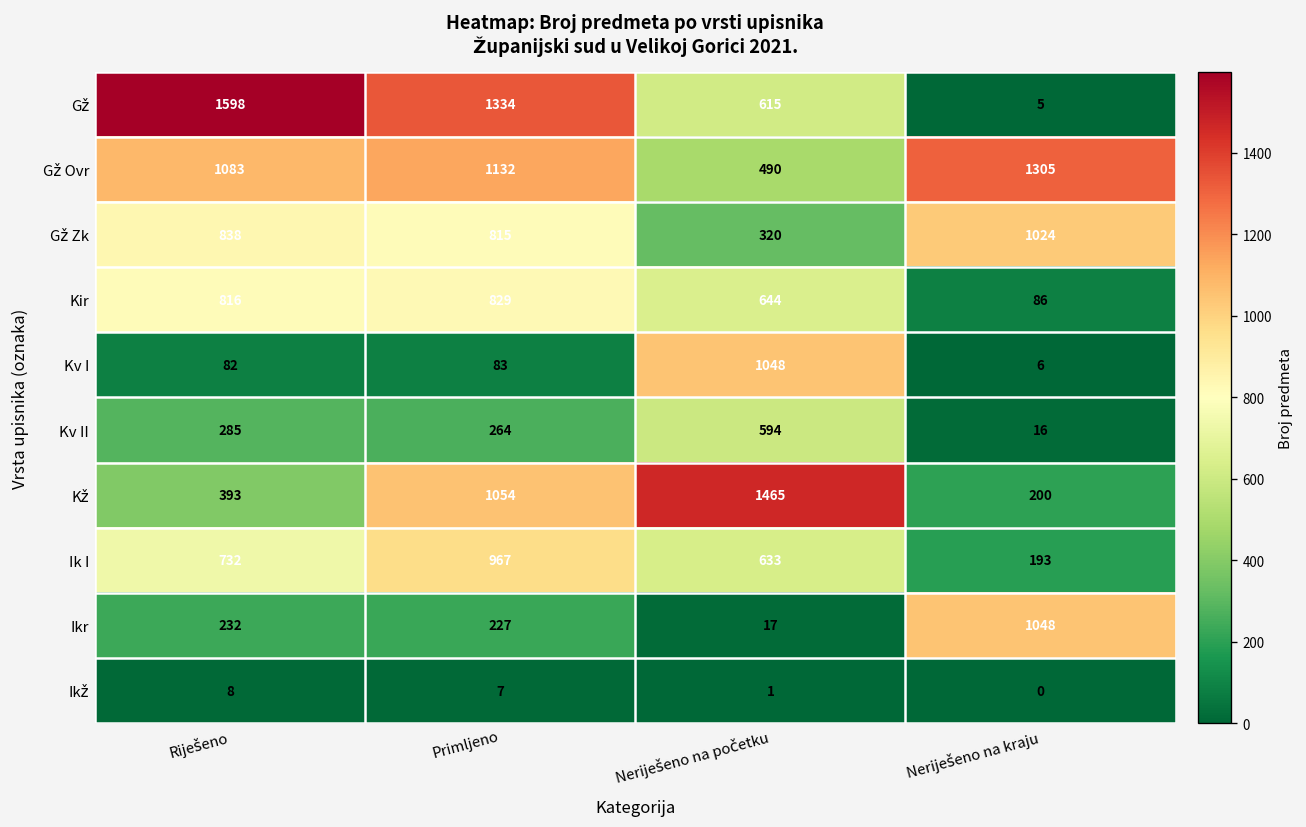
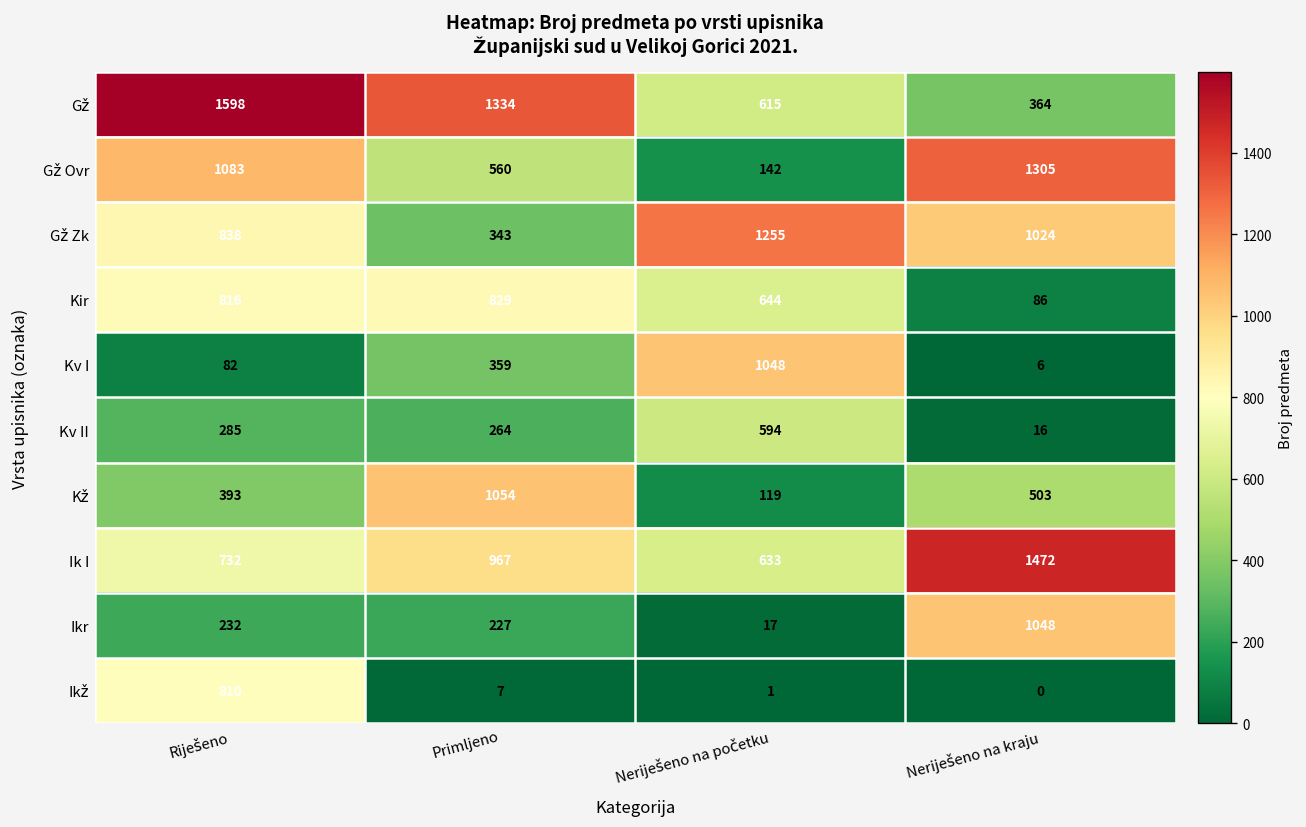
  {
    "Gž": {
      "Riješeno": 1598,
      "Primljeno": 1334,
      "Neriješeno na početku": 615,
-     "Neriješeno na kraju": 5
+     "Neriješeno na kraju": 364
    },
    "Gž Ovr": {
      "Riješeno": 1083,
-     "Primljeno": 1132,
-     "Neriješeno na početku": 490,
+     "Primljeno": 560,
+     "Neriješeno na početku": 142,
      "Neriješeno na kraju": 1305
    },
    "Gž Zk": {
      "Riješeno": 838,
-     "Primljeno": 815,
-     "Neriješeno na početku": 320,
+     "Primljeno": 343,
+     "Neriješeno na početku": 1255,
      "Neriješeno na kraju": 1024
    },
    "Kir": {
      "Riješeno": 816,
      "Primljeno": 829,
      "Neriješeno na početku": 644,
      "Neriješeno na kraju": 86
    },
    "Kv I": {
      "Riješeno": 82,
-     "Primljeno": 83,
+     "Primljeno": 359,
      "Neriješeno na početku": 1048,
      "Neriješeno na kraju": 6
    },
    "Kv II": {
      "Riješeno": 285,
      "Primljeno": 264,
      "Neriješeno na početku": 594,
      "Neriješeno na kraju": 16
    },
    "Kž": {
      "Riješeno": 393,
      "Primljeno": 1054,
-     "Neriješeno na početku": 1465,
-     "Neriješeno na kraju": 200
+     "Neriješeno na početku": 119,
+     "Neriješeno na kraju": 503
    },
    "Ik I": {
      "Riješeno": 732,
      "Primljeno": 967,
      "Neriješeno na početku": 633,
-     "Neriješeno na kraju": 193
+     "Neriješeno na kraju": 1472
    },
    "Ikr": {
      "Riješeno": 232,
      "Primljeno": 227,
      "Neriješeno na početku": 17,
      "Neriješeno na kraju": 1048
    },
    "Ikž": {
-     "Riješeno": 8,
+     "Riješeno": 810,
      "Primljeno": 7,
      "Neriješeno na početku": 1,
      "Neriješeno na kraju": 0
    }
  }
